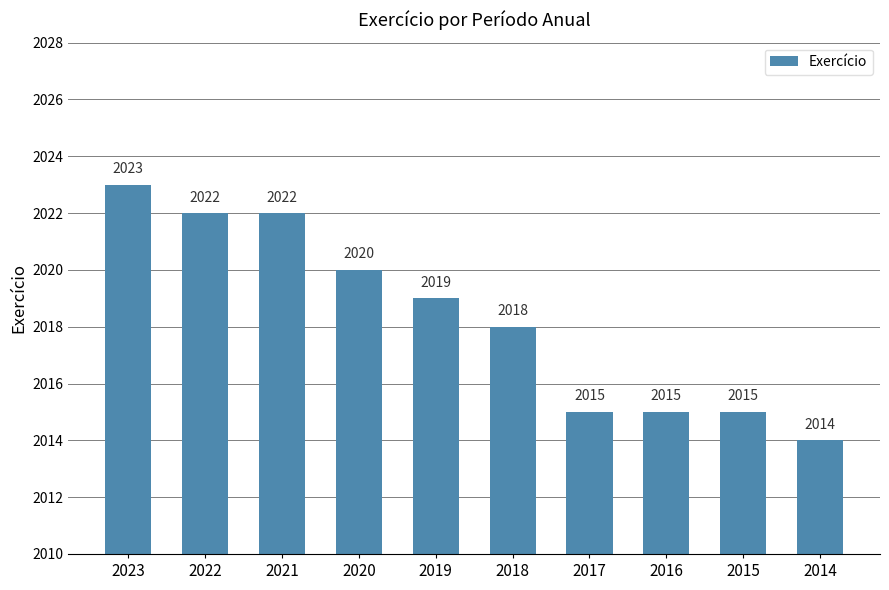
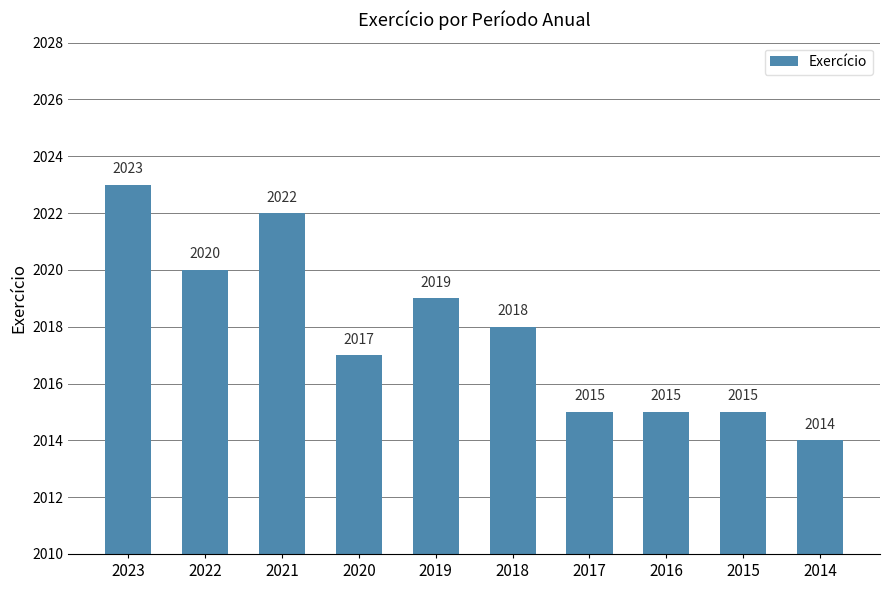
  {
    "2023": 2023,
-   "2022": 2022,
+   "2022": 2020,
    "2021": 2022,
-   "2020": 2020,
+   "2020": 2017,
    "2019": 2019,
    "2018": 2018,
    "2017": 2015,
    "2016": 2015,
    "2015": 2015,
    "2014": 2014
  }
